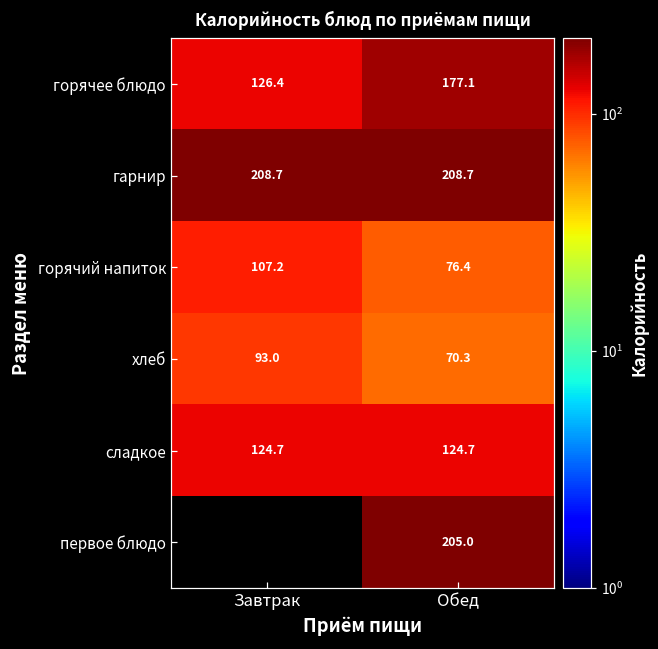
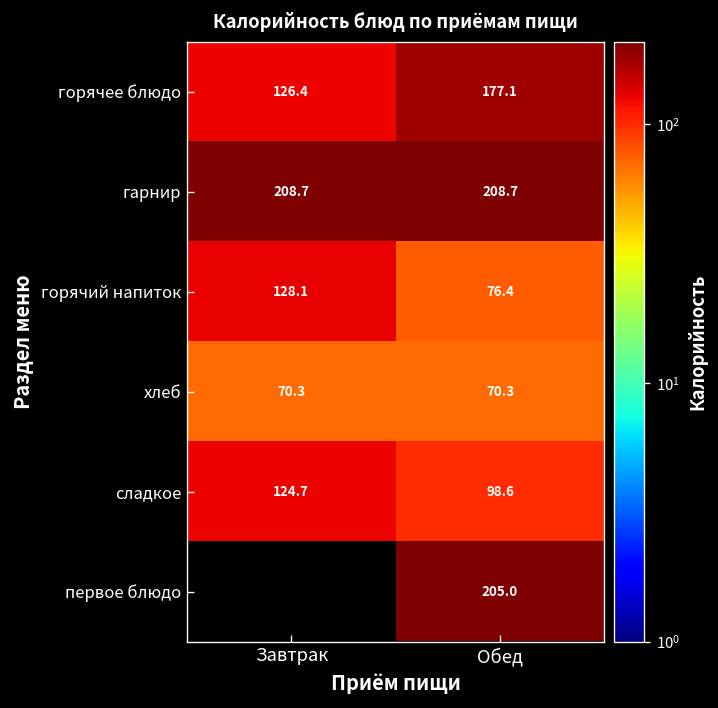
  {
    "горячее блюдо": {
      "Завтрак": 126.4,
      "Обед": 177.1
    },
    "гарнир": {
      "Завтрак": 208.7,
      "Обед": 208.7
    },
    "горячий напиток": {
-     "Завтрак": 107.2,
+     "Завтрак": 128.1,
      "Обед": 76.4
    },
    "хлеб": {
-     "Завтрак": 93.0,
+     "Завтрак": 70.3,
      "Обед": 70.3
    },
    "сладкое": {
      "Завтрак": 124.7,
-     "Обед": 124.7
+     "Обед": 98.6
    },
    "первое блюдо": {
      "Обед": 205.0
    }
  }
